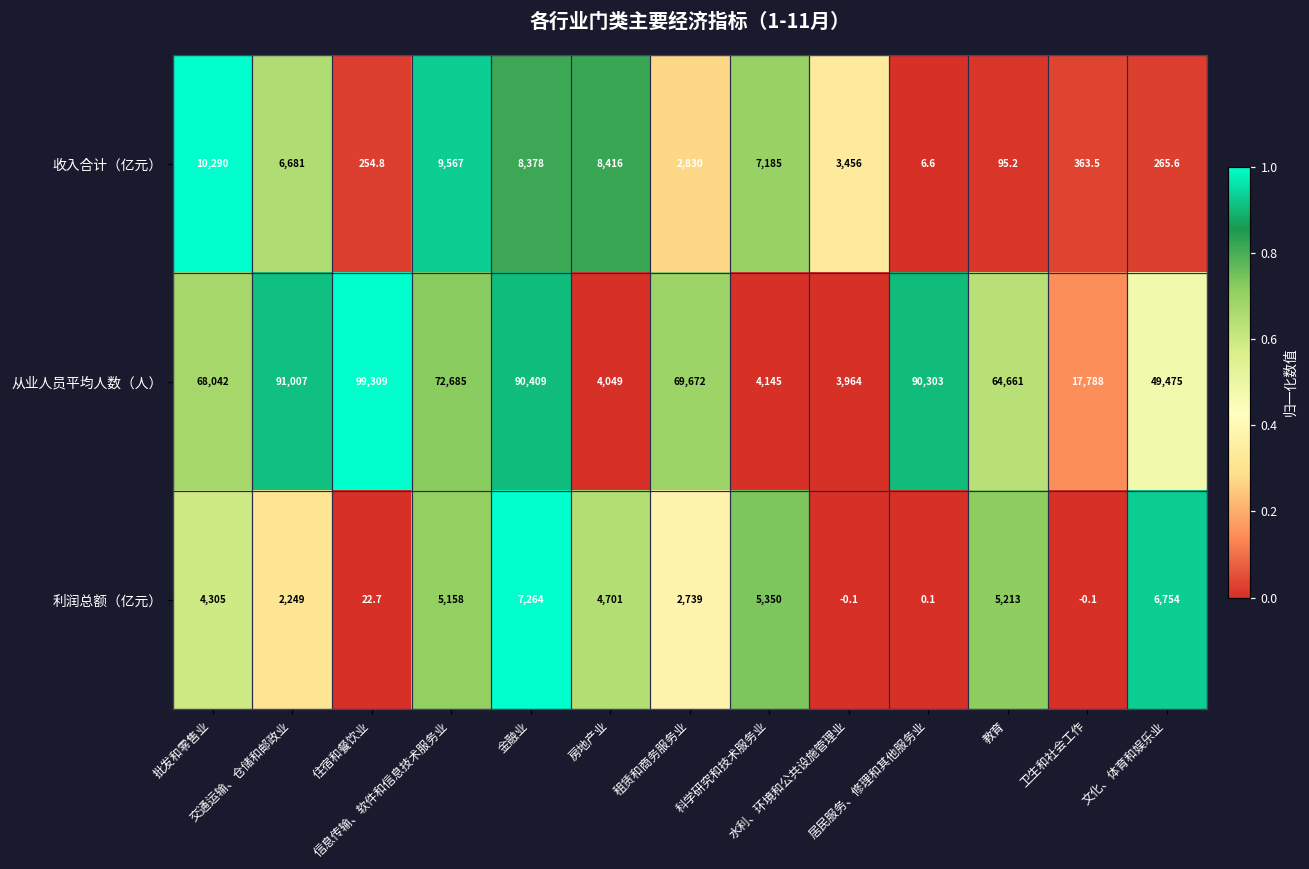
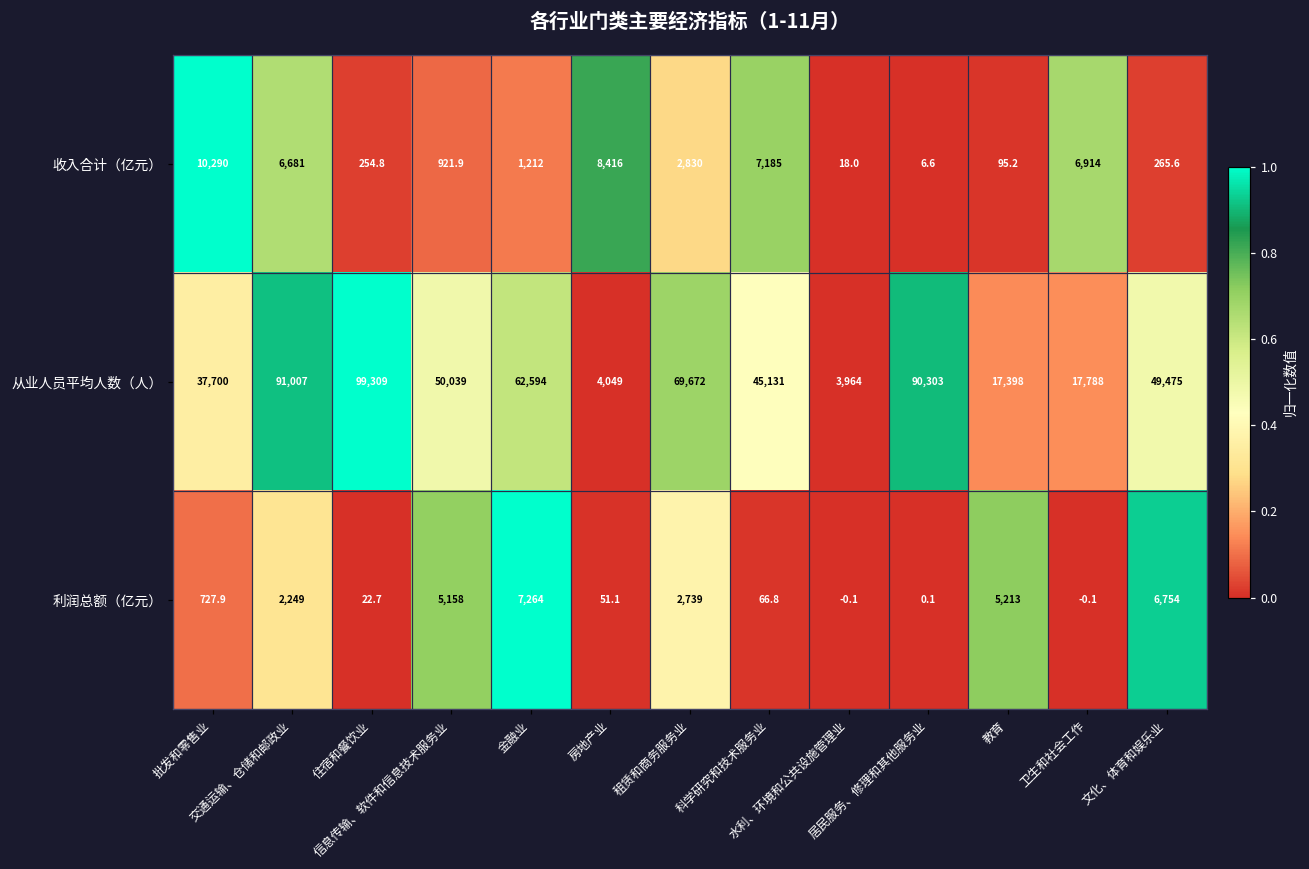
  {
    "收入合计（亿元）": {
      "批发和零售业": "10,290",
      "交通运输、仓储和邮政业": "6,681",
      "住宿和餐饮业": "254.8",
-     "信息传输、软件和信息技术服务业": "9,567",
-     "金融业": "8,378",
+     "信息传输、软件和信息技术服务业": "921.9",
+     "金融业": "1,212",
      "房地产业": "8,416",
      "租赁和商务服务业": "2,830",
      "科学研究和技术服务业": "7,185",
-     "水利、环境和公共设施管理业": "3,456",
+     "水利、环境和公共设施管理业": "18.0",
      "居民服务、修理和其他服务业": "6.6",
      "教育": "95.2",
-     "卫生和社会工作": "363.5",
+     "卫生和社会工作": "6,914",
      "文化、体育和娱乐业": "265.6"
    },
    "从业人员平均人数（人）": {
-     "批发和零售业": "68,042",
+     "批发和零售业": "37,700",
      "交通运输、仓储和邮政业": "91,007",
      "住宿和餐饮业": "99,309",
-     "信息传输、软件和信息技术服务业": "72,685",
-     "金融业": "90,409",
+     "信息传输、软件和信息技术服务业": "50,039",
+     "金融业": "62,594",
      "房地产业": "4,049",
      "租赁和商务服务业": "69,672",
-     "科学研究和技术服务业": "4,145",
+     "科学研究和技术服务业": "45,131",
      "水利、环境和公共设施管理业": "3,964",
      "居民服务、修理和其他服务业": "90,303",
-     "教育": "64,661",
+     "教育": "17,398",
      "卫生和社会工作": "17,788",
      "文化、体育和娱乐业": "49,475"
    },
    "利润总额（亿元）": {
-     "批发和零售业": "4,305",
+     "批发和零售业": "727.9",
      "交通运输、仓储和邮政业": "2,249",
      "住宿和餐饮业": "22.7",
      "信息传输、软件和信息技术服务业": "5,158",
      "金融业": "7,264",
-     "房地产业": "4,701",
+     "房地产业": "51.1",
      "租赁和商务服务业": "2,739",
-     "科学研究和技术服务业": "5,350",
+     "科学研究和技术服务业": "66.8",
      "水利、环境和公共设施管理业": "-0.1",
      "居民服务、修理和其他服务业": "0.1",
      "教育": "5,213",
      "卫生和社会工作": "-0.1",
      "文化、体育和娱乐业": "6,754"
    }
  }
